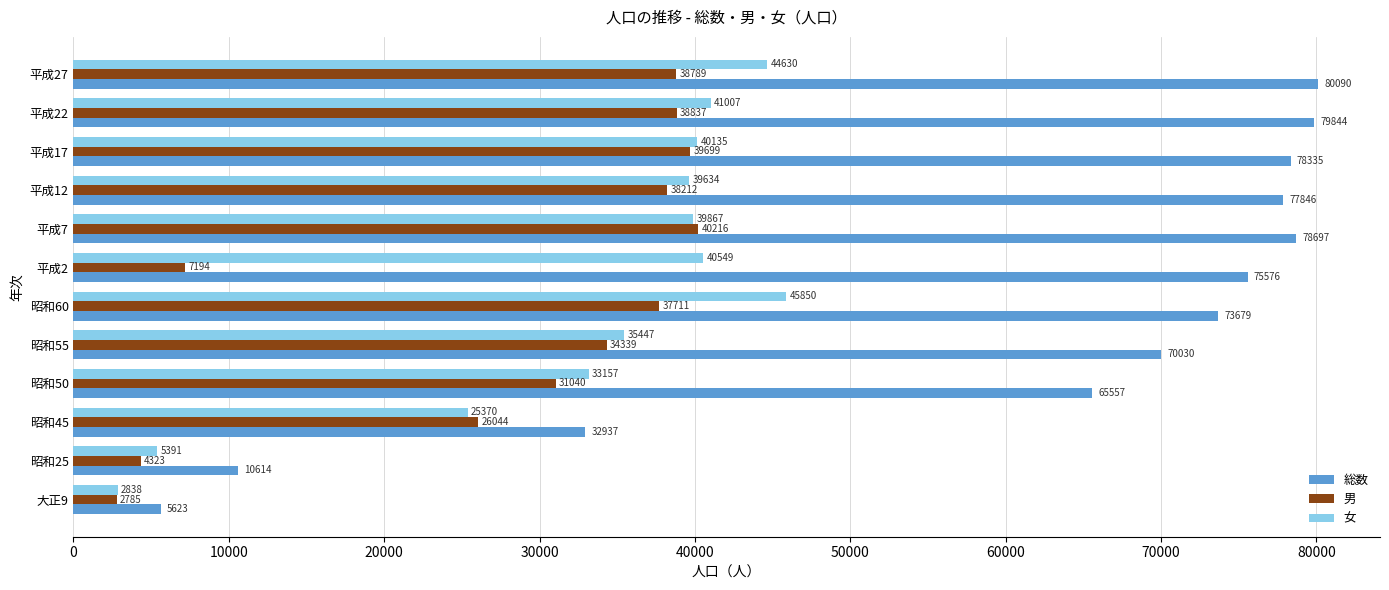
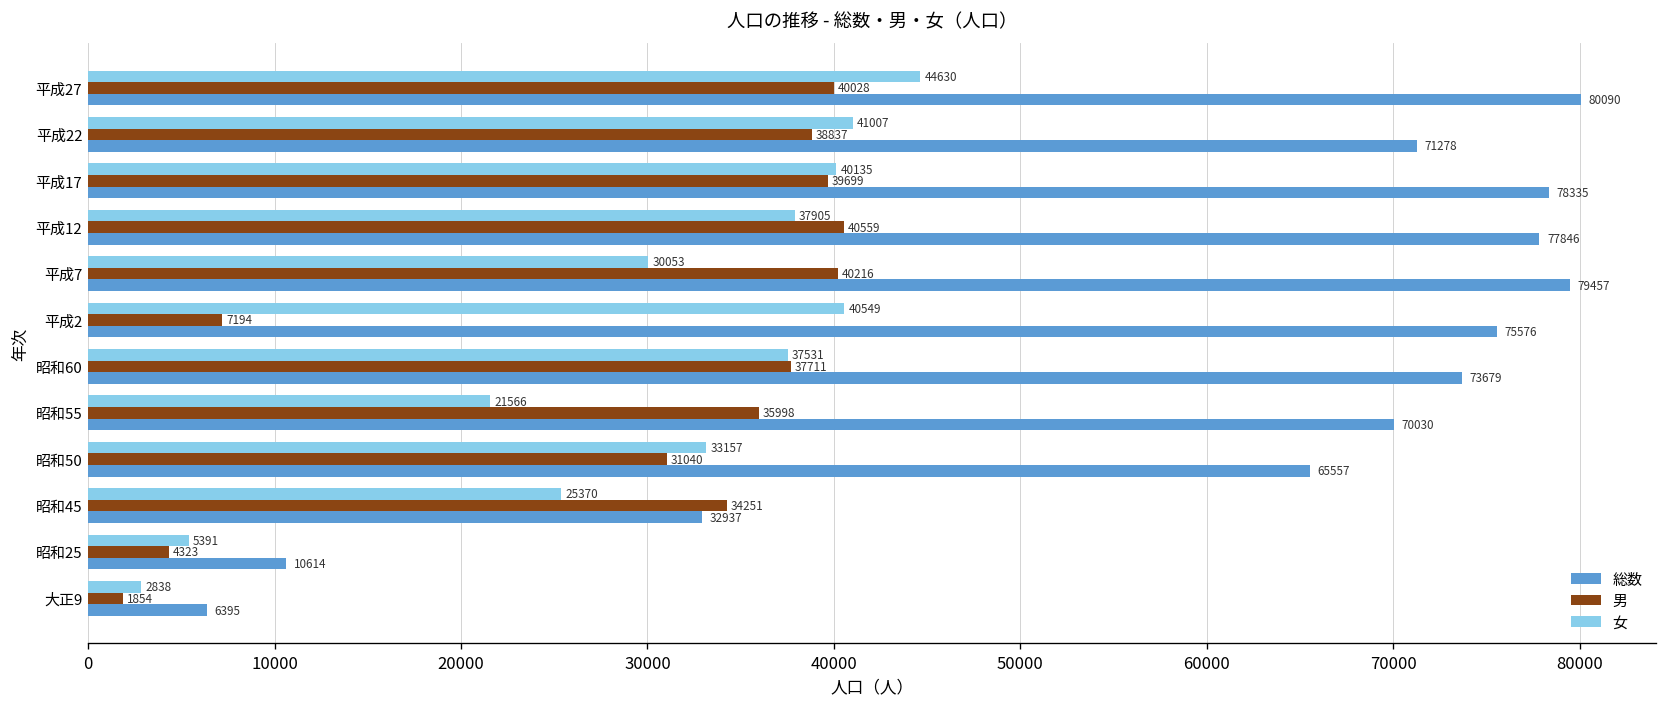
  {
    "総数": {
      "平成27": 80090,
-     "平成22": 79844,
+     "平成22": 71278,
      "平成17": 78335,
      "平成12": 77846,
-     "平成7": 78697,
+     "平成7": 79457,
      "平成2": 75576,
      "昭和60": 73679,
      "昭和55": 70030,
      "昭和50": 65557,
      "昭和45": 32937,
      "昭和25": 10614,
-     "大正9": 5623
+     "大正9": 6395
    },
    "男": {
-     "平成27": 38789,
+     "平成27": 40028,
      "平成22": 38837,
      "平成17": 39699,
-     "平成12": 38212,
+     "平成12": 40559,
      "平成7": 40216,
      "平成2": 7194,
      "昭和60": 37711,
-     "昭和55": 34339,
+     "昭和55": 35998,
      "昭和50": 31040,
-     "昭和45": 26044,
+     "昭和45": 34251,
      "昭和25": 4323,
-     "大正9": 2785
+     "大正9": 1854
    },
    "女": {
      "平成27": 44630,
      "平成22": 41007,
      "平成17": 40135,
-     "平成12": 39634,
-     "平成7": 39867,
+     "平成12": 37905,
+     "平成7": 30053,
      "平成2": 40549,
-     "昭和60": 45850,
-     "昭和55": 35447,
+     "昭和60": 37531,
+     "昭和55": 21566,
      "昭和50": 33157,
      "昭和45": 25370,
      "昭和25": 5391,
      "大正9": 2838
    }
  }
